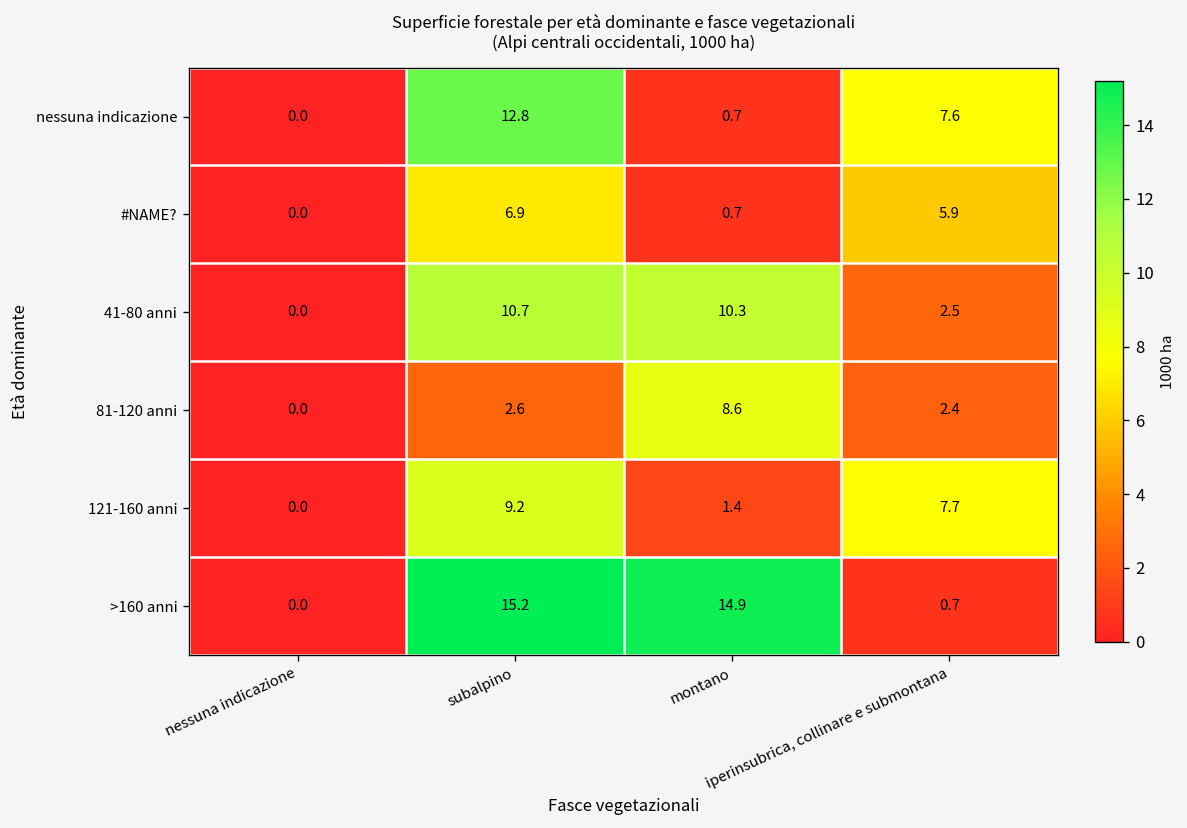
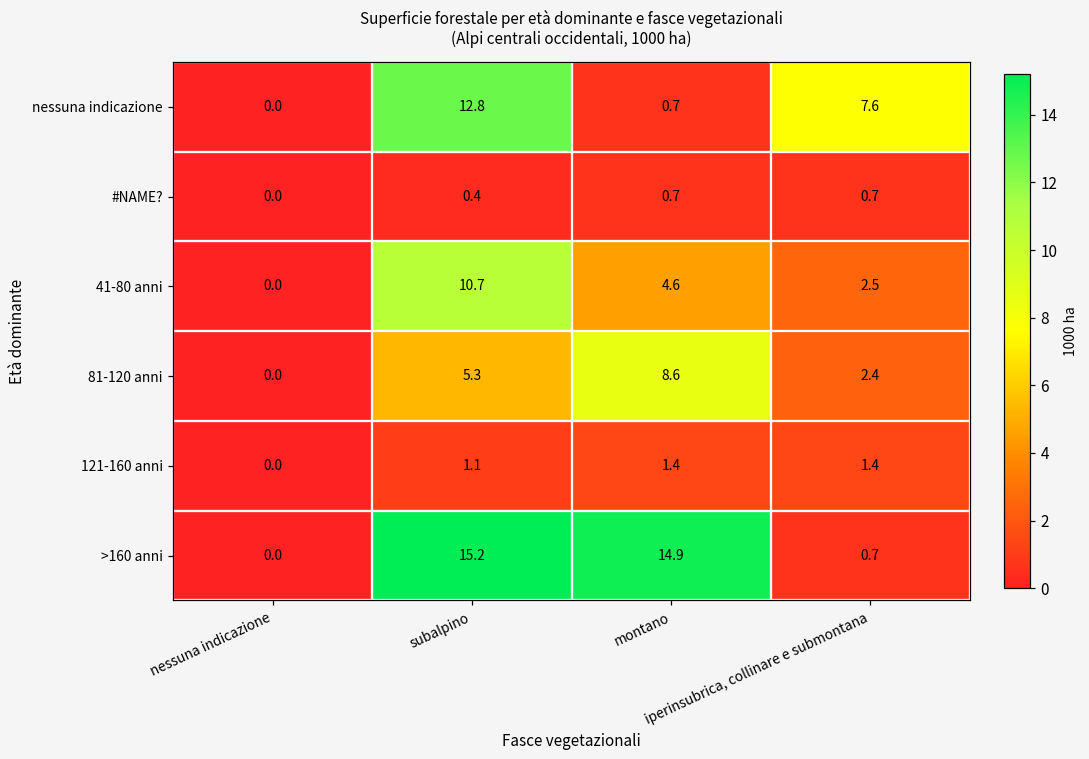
  {
    "nessuna indicazione": {
      "nessuna indicazione": 0.0,
      "subalpino": 12.8,
      "montano": 0.7,
      "iperinsubrica, collinare e submontana": 7.6
    },
    "#NAME?": {
      "nessuna indicazione": 0.0,
-     "subalpino": 6.9,
+     "subalpino": 0.4,
      "montano": 0.7,
-     "iperinsubrica, collinare e submontana": 5.9
+     "iperinsubrica, collinare e submontana": 0.7
    },
    "41-80 anni": {
      "nessuna indicazione": 0.0,
      "subalpino": 10.7,
-     "montano": 10.3,
+     "montano": 4.6,
      "iperinsubrica, collinare e submontana": 2.5
    },
    "81-120 anni": {
      "nessuna indicazione": 0.0,
-     "subalpino": 2.6,
+     "subalpino": 5.3,
      "montano": 8.6,
      "iperinsubrica, collinare e submontana": 2.4
    },
    "121-160 anni": {
      "nessuna indicazione": 0.0,
-     "subalpino": 9.2,
+     "subalpino": 1.1,
      "montano": 1.4,
-     "iperinsubrica, collinare e submontana": 7.7
+     "iperinsubrica, collinare e submontana": 1.4
    },
    ">160 anni": {
      "nessuna indicazione": 0.0,
      "subalpino": 15.2,
      "montano": 14.9,
      "iperinsubrica, collinare e submontana": 0.7
    }
  }
